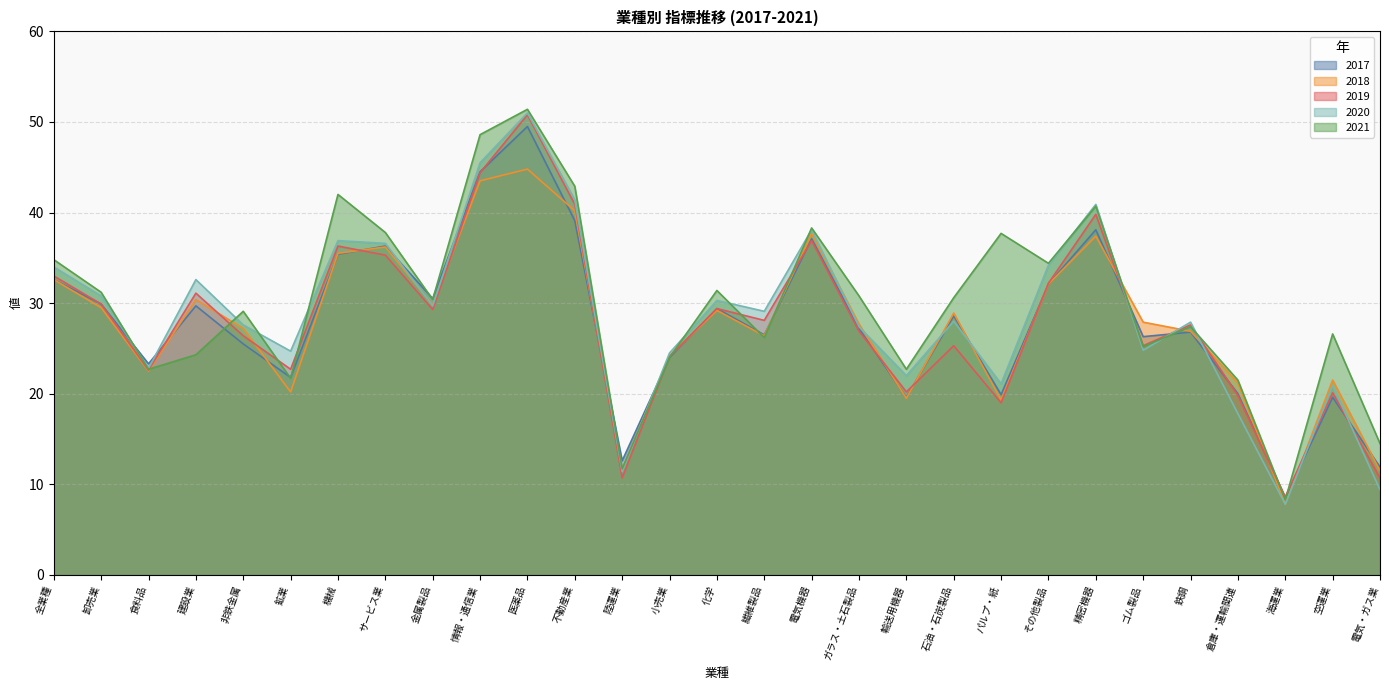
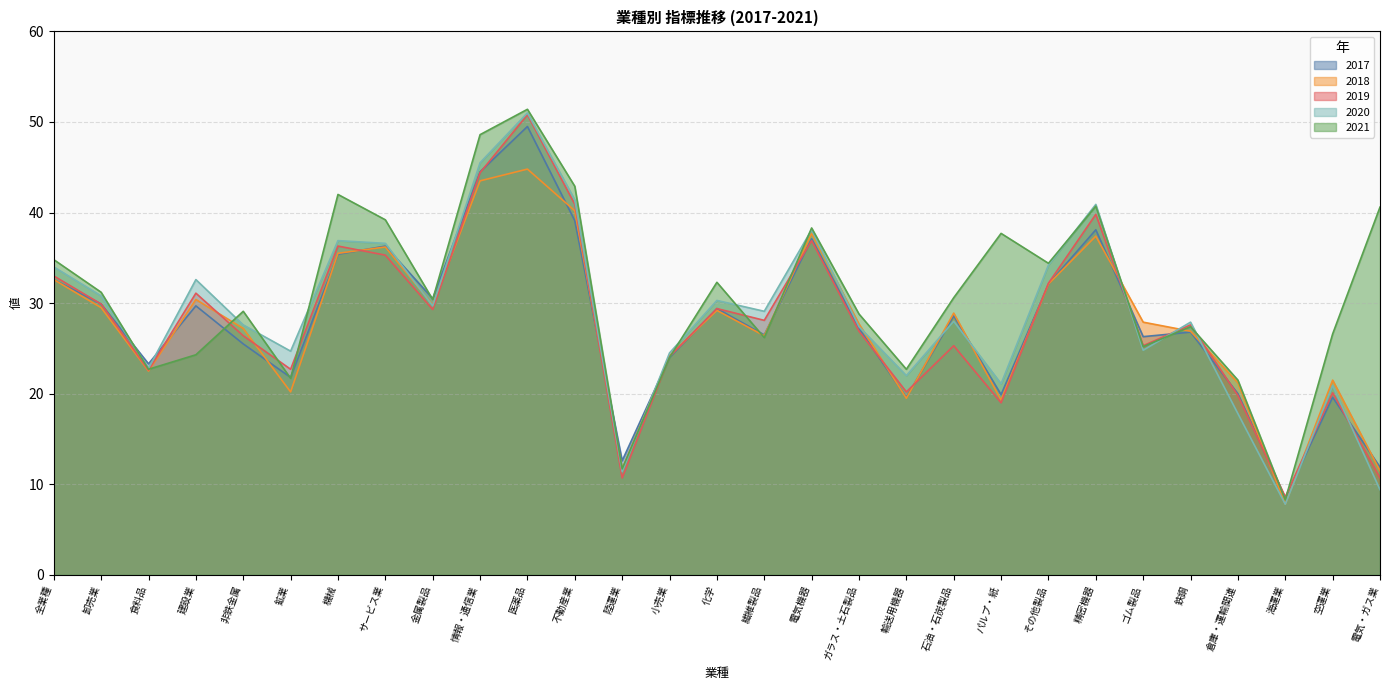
  {
    "2021": {
      "全業種": 35,
      "卸売業": 31,
      "建設業": 24,
      "非鉄金属": 29,
      "機械": 42,
-     "サービス業": 38,
+     "サービス業": 39,
      "情報・通信業": 49,
      "医薬品": 51,
      "不動産業": 43,
-     "化学": 31,
-     "ガラス・土石製品": 31,
+     "化学": 32,
+     "ガラス・土石製品": 29,
      "輸送用機器": 23,
      "石油・石炭製品": 31,
      "パルプ・紙": 38,
      "倉庫・運輸関連": 22,
      "空運業": 27,
-     "電気・ガス業": 15
+     "電気・ガス業": 41
    }
  }
